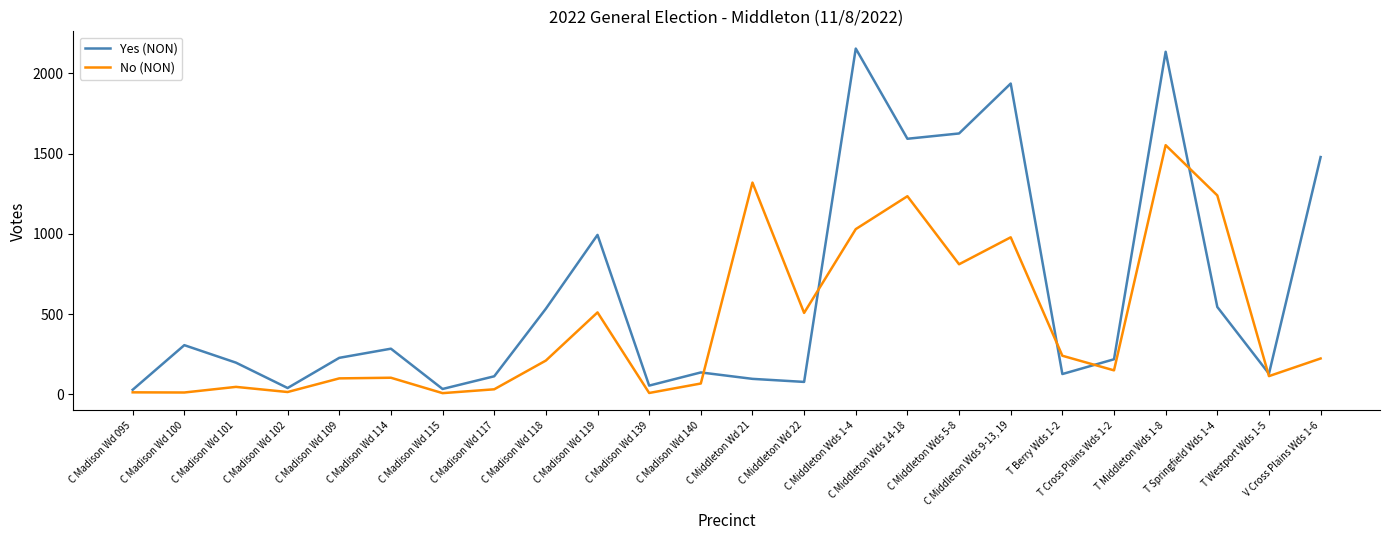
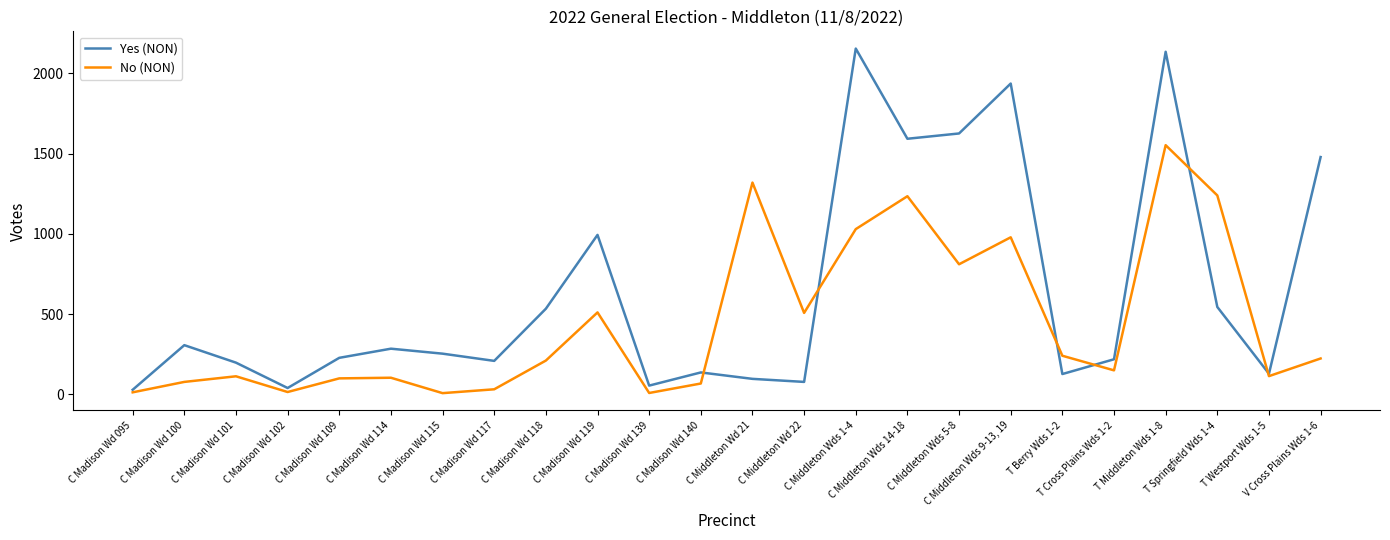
  {
    "Yes (NON)": {
      "C Madison Wd 100": 310,
      "C Madison Wd 101": 200,
      "C Madison Wd 102": 40,
      "C Madison Wd 109": 230,
      "C Madison Wd 114": 280,
-     "C Madison Wd 115": 30,
-     "C Madison Wd 117": 110,
+     "C Madison Wd 115": 250,
+     "C Madison Wd 117": 210,
      "C Madison Wd 118": 530,
      "C Madison Wd 119": 990,
      "C Madison Wd 139": 50,
      "C Madison Wd 140": 140,
      "C Middleton Wd 21": 100,
      "C Middleton Wd 22": 80,
      "C Middleton Wds 1-4": 2150,
      "C Middleton Wds 14-18": 1590,
      "C Middleton Wds 5-8": 1630,
      "C Middleton Wds 9-13, 19": 1940,
      "T Berry Wds 1-2": 130,
      "T Cross Plains Wds 1-2": 220,
      "T Middleton Wds 1-8": 2130,
      "T Springfield Wds 1-4": 540,
      "V Cross Plains Wds 1-6": 1480
    },
    "No (NON)": {
-     "C Madison Wd 100": 10,
-     "C Madison Wd 101": 50,
+     "C Madison Wd 100": 80,
+     "C Madison Wd 101": 110,
      "C Madison Wd 102": 10,
      "C Madison Wd 109": 100,
      "C Madison Wd 114": 100,
      "C Madison Wd 115": 10,
      "C Madison Wd 117": 30,
      "C Madison Wd 118": 210,
      "C Madison Wd 119": 510,
      "C Madison Wd 139": 10,
      "C Madison Wd 140": 70,
      "C Middleton Wd 21": 1320,
      "C Middleton Wd 22": 510,
      "C Middleton Wds 1-4": 1030,
      "C Middleton Wds 14-18": 1230,
      "C Middleton Wds 5-8": 810,
      "C Middleton Wds 9-13, 19": 980,
      "T Berry Wds 1-2": 240,
      "T Cross Plains Wds 1-2": 150,
      "T Middleton Wds 1-8": 1550,
      "T Springfield Wds 1-4": 1240,
      "V Cross Plains Wds 1-6": 220
    }
  }
